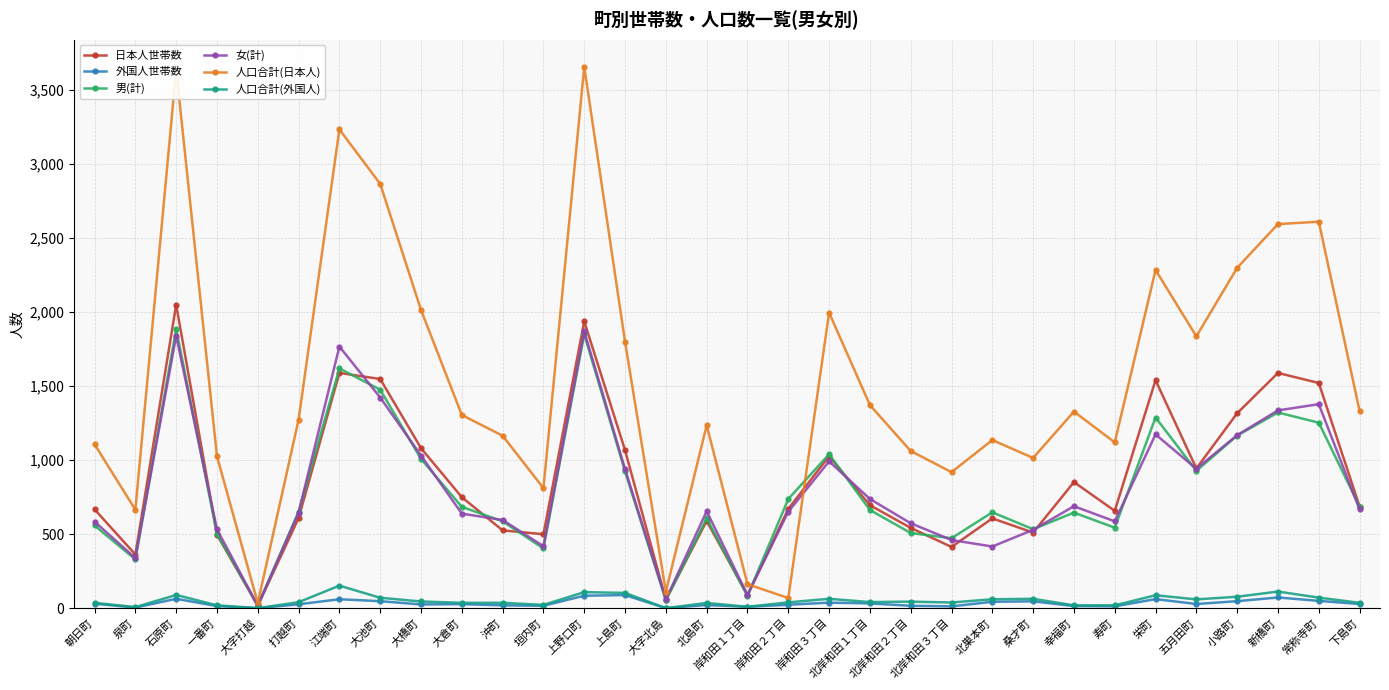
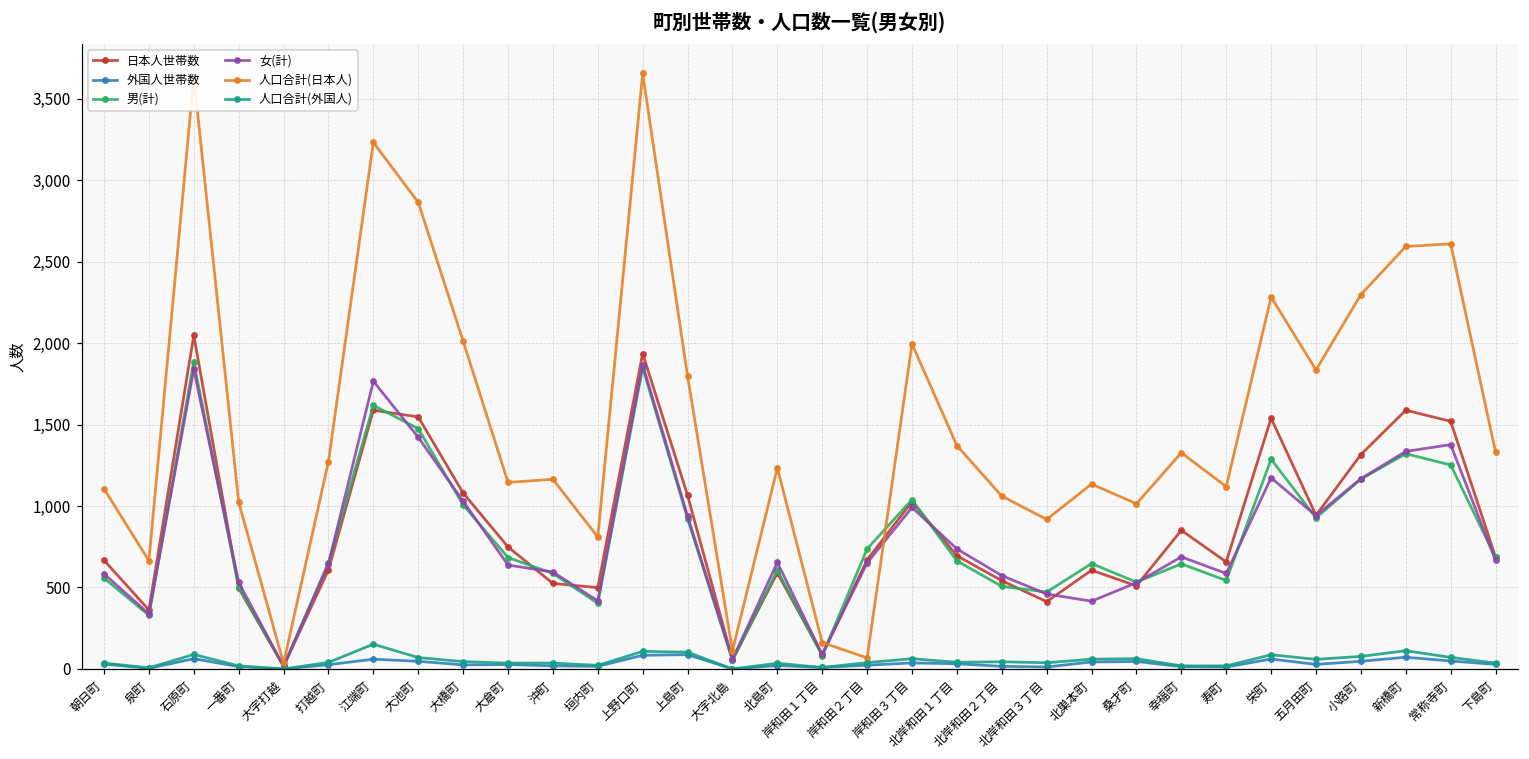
  {
    "日本人世帯数": {
      "朝日町": "670",
      "泉町": "360",
      "石原町": "2,050",
      "打越町": "610",
      "江端町": "1,590",
      "大池町": "1,550",
      "大橋町": "1,080",
      "大倉町": "750",
      "沖町": "530",
      "垣内町": "500",
      "上野口町": "1,940",
      "上島町": "1,070",
      "岸和田２丁目": "670",
      "北岸和田１丁目": "700",
      "北岸和田２丁目": "540",
      "北岸和田３丁目": "410",
      "北巣本町": "610",
      "桑才町": "510",
      "幸福町": "850",
      "寿町": "660",
      "栄町": "1,540",
      "小路町": "1,320",
      "新橋町": "1,590",
      "常称寺町": "1,520"
    },
    "外国人世帯数": {
      "石原町": "60",
      "江端町": "60",
      "大池町": "50",
      "大橋町": "30",
      "上野口町": "80",
      "岸和田３丁目": "40",
      "北岸和田２丁目": "20",
      "北岸和田３丁目": "10",
      "栄町": "60",
      "五月田町": "30",
      "小路町": "50",
      "新橋町": "70",
      "常称寺町": "50"
    },
    "女(計)": {
      "朝日町": "580",
      "石原町": "1,840",
      "一番町": "530",
      "江端町": "1,770",
      "大池町": "1,420",
      "大橋町": "1,030",
      "大倉町": "640",
      "上野口町": "1,870",
      "北島町": "650",
      "岸和田２丁目": "650",
      "岸和田３丁目": "990",
      "北岸和田１丁目": "740",
      "北岸和田２丁目": "570",
      "北巣本町": "420",
      "幸福町": "690",
      "寿町": "590",
      "栄町": "1,170",
      "常称寺町": "1,380",
      "下島町": "670"
    },
    "人口合計(日本人)": {
      "朝日町": "1,110",
      "泉町": "660",
      "一番町": "1,030",
      "打越町": "1,270",
      "江端町": "3,230",
      "大池町": "2,860",
      "大橋町": "2,010",
-     "大倉町": "1,300",
+     "大倉町": "1,150",
      "沖町": "1,160",
      "垣内町": "810",
      "上野口町": "3,660",
      "上島町": "1,800",
      "大字北島": "110",
      "北島町": "1,230",
      "岸和田１丁目": "160",
      "岸和田２丁目": "70",
      "岸和田３丁目": "2,000",
      "北岸和田１丁目": "1,370",
      "北岸和田２丁目": "1,060",
      "北岸和田３丁目": "920",
      "北巣本町": "1,140",
      "桑才町": "1,010",
      "幸福町": "1,330",
      "寿町": "1,120",
      "栄町": "2,280",
      "五月田町": "1,840",
      "小路町": "2,300",
      "新橋町": "2,590",
      "常称寺町": "2,610",
      "下島町": "1,330"
    }
  }
